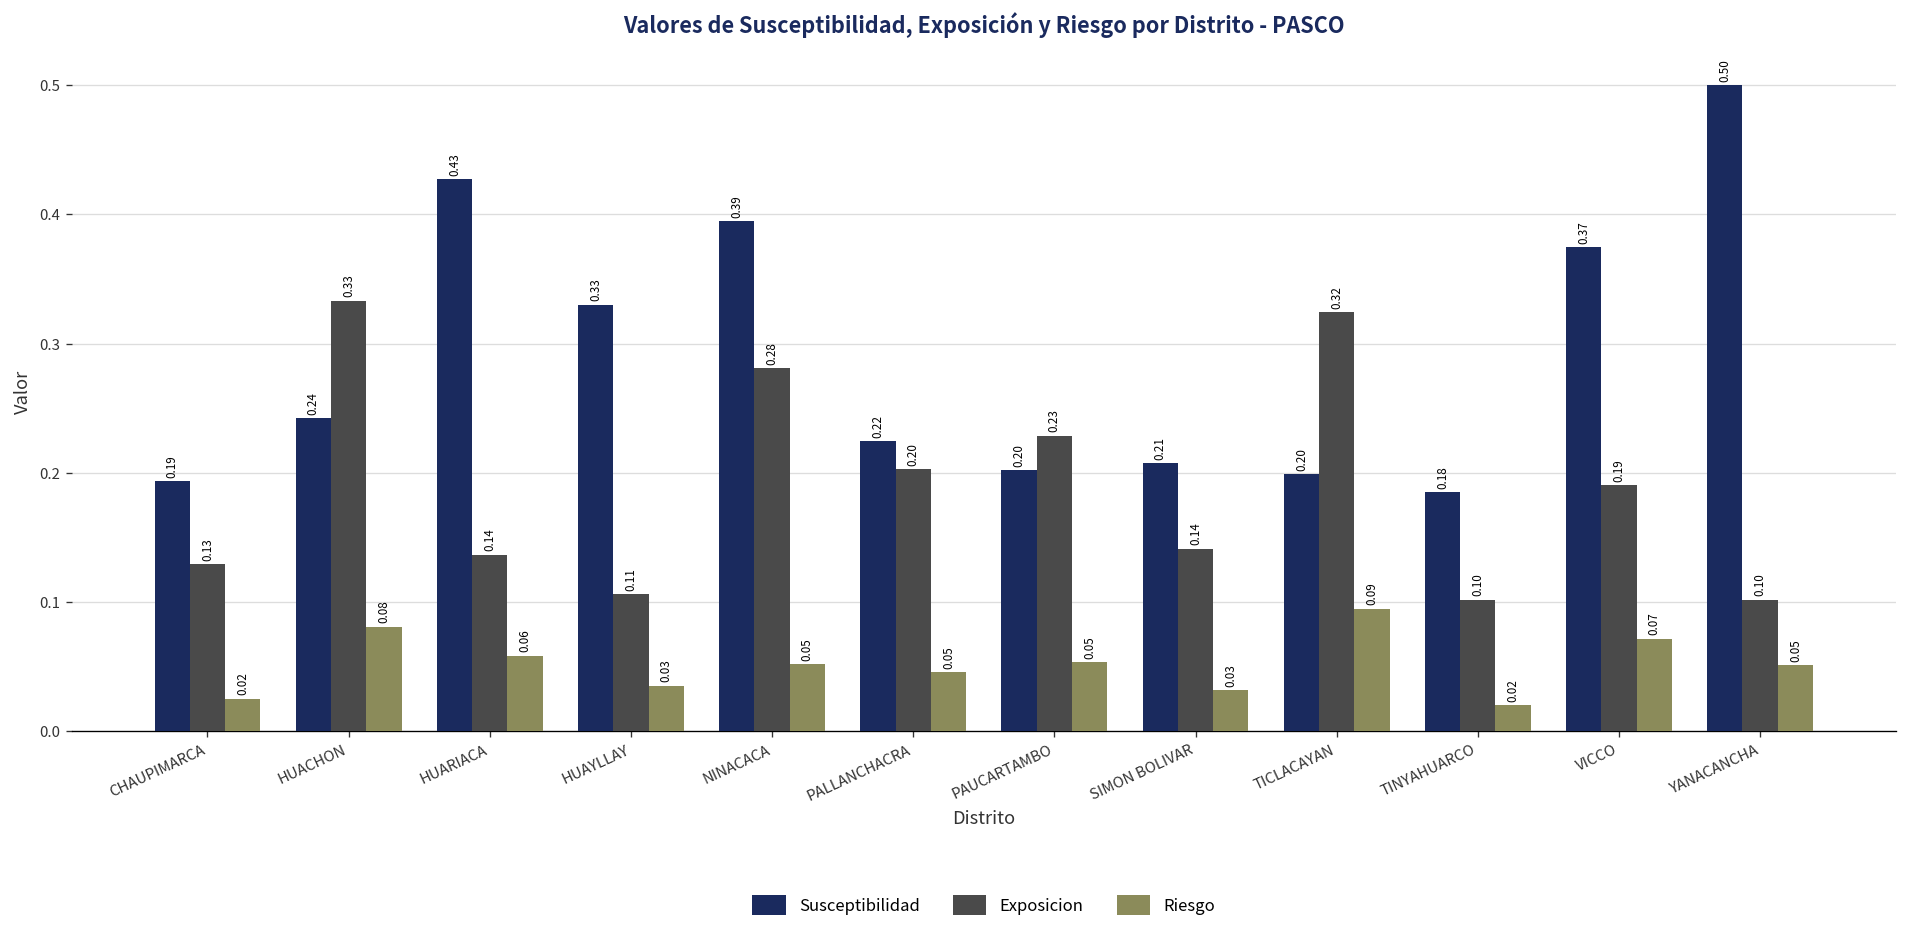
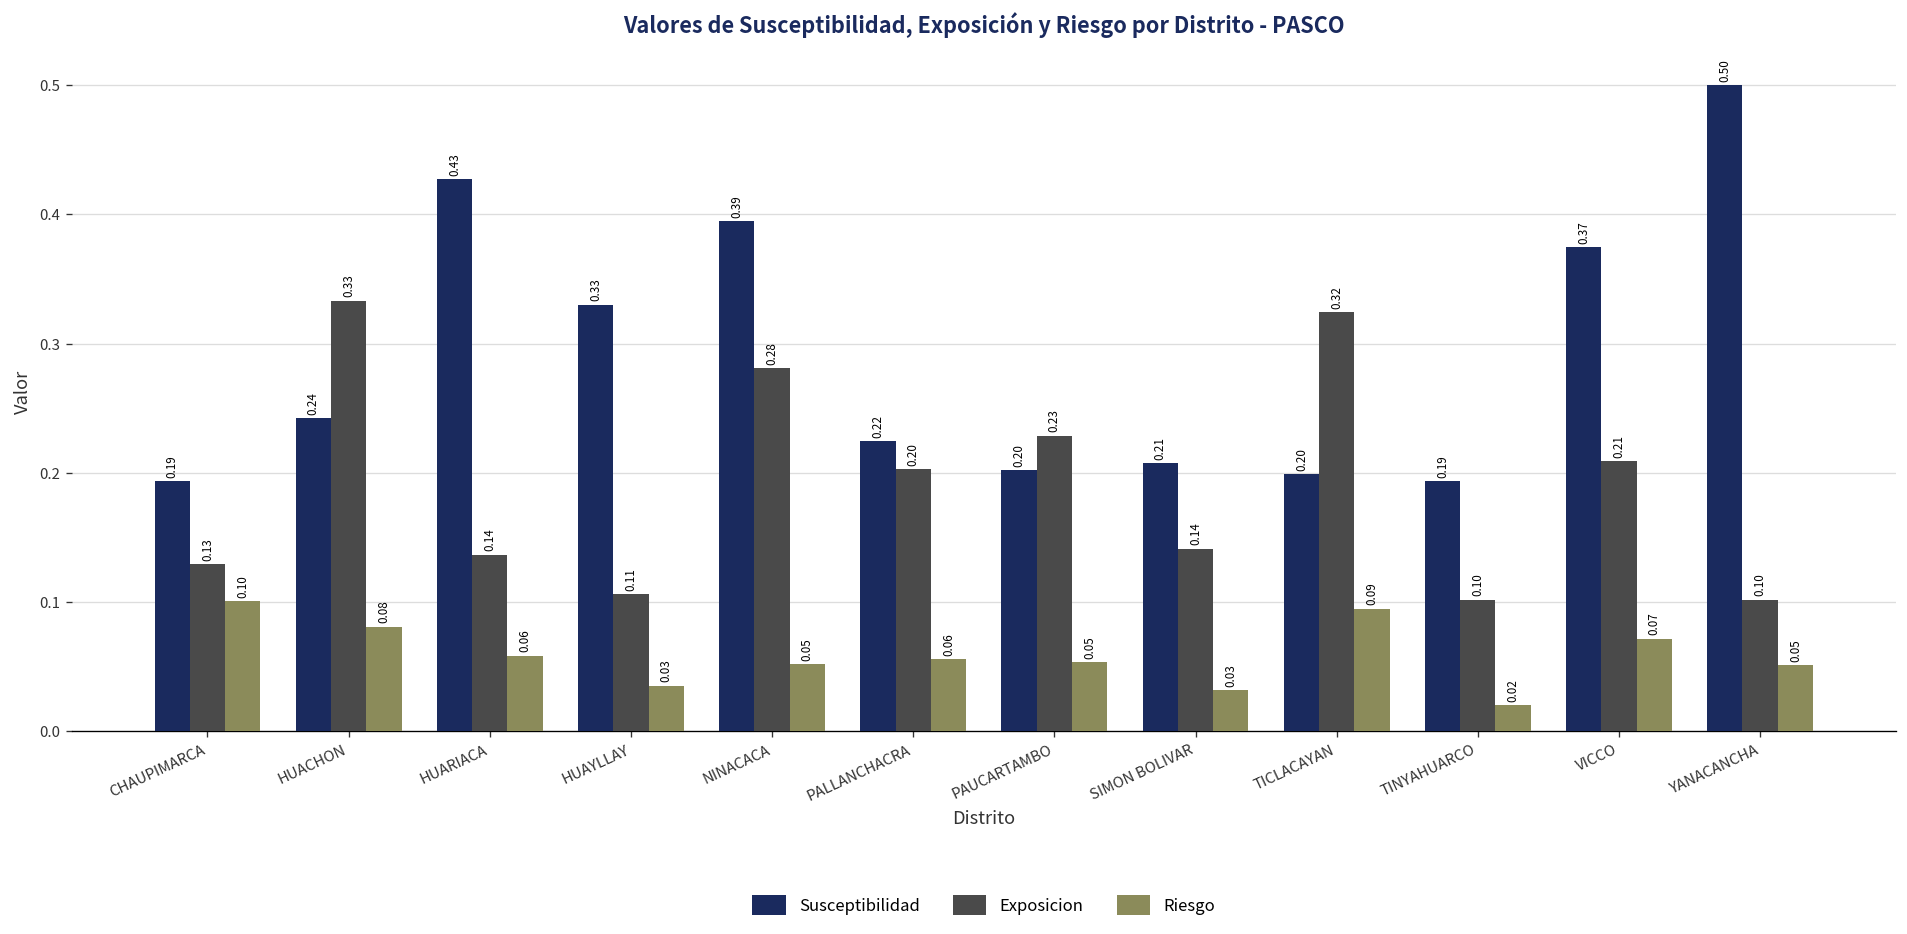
  {
    "Susceptibilidad": {
      "CHAUPIMARCA": 0.19,
      "HUACHON": 0.24,
      "HUARIACA": 0.43,
      "HUAYLLAY": 0.33,
      "NINACACA": 0.39,
      "PALLANCHACRA": 0.22,
      "PAUCARTAMBO": 0.20,
      "SIMON BOLIVAR": 0.21,
      "TICLACAYAN": 0.20,
-     "TINYAHUARCO": 0.18,
+     "TINYAHUARCO": 0.19,
      "VICCO": 0.37,
      "YANACANCHA": 0.50
    },
    "Exposicion": {
      "CHAUPIMARCA": 0.13,
      "HUACHON": 0.33,
      "HUARIACA": 0.14,
      "HUAYLLAY": 0.11,
      "NINACACA": 0.28,
      "PALLANCHACRA": 0.20,
      "PAUCARTAMBO": 0.23,
      "SIMON BOLIVAR": 0.14,
      "TICLACAYAN": 0.32,
      "TINYAHUARCO": 0.10,
-     "VICCO": 0.19,
+     "VICCO": 0.21,
      "YANACANCHA": 0.10
    },
    "Riesgo": {
-     "CHAUPIMARCA": 0.02,
+     "CHAUPIMARCA": 0.10,
      "HUACHON": 0.08,
      "HUARIACA": 0.06,
      "HUAYLLAY": 0.03,
      "NINACACA": 0.05,
-     "PALLANCHACRA": 0.05,
+     "PALLANCHACRA": 0.06,
      "PAUCARTAMBO": 0.05,
      "SIMON BOLIVAR": 0.03,
      "TICLACAYAN": 0.09,
      "TINYAHUARCO": 0.02,
      "VICCO": 0.07,
      "YANACANCHA": 0.05
    }
  }
